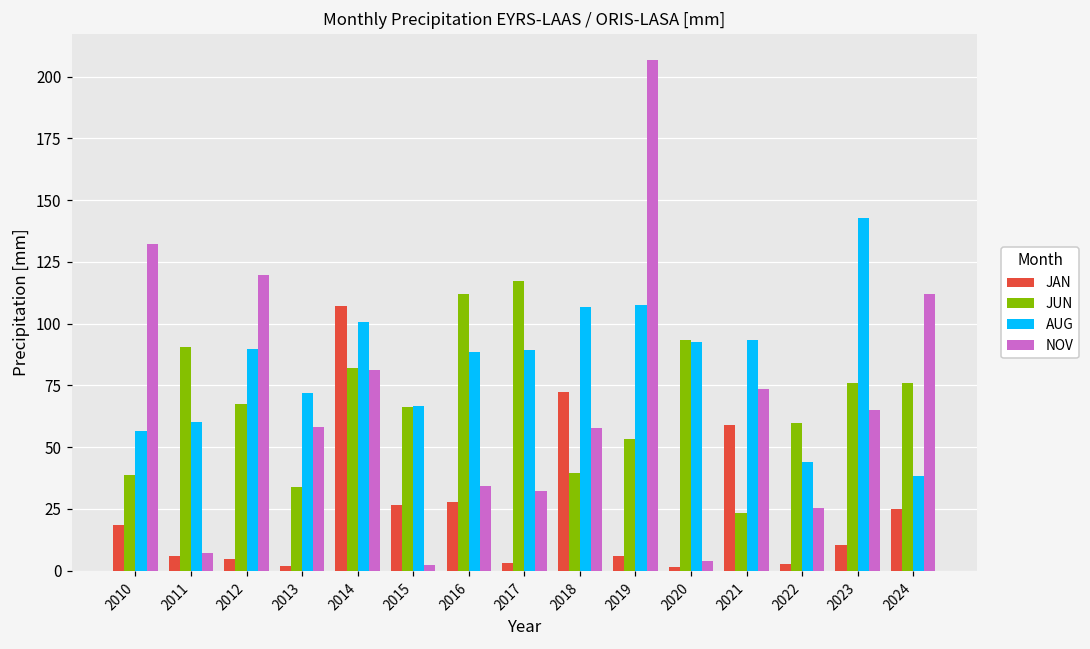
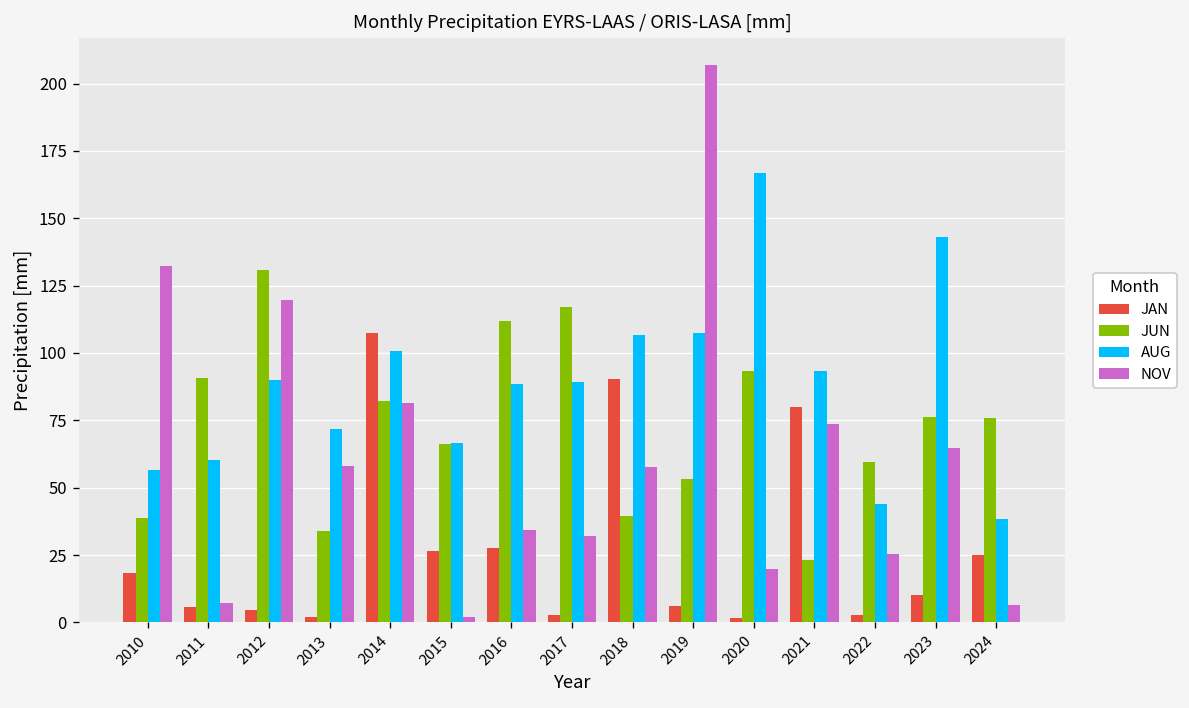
  {
    "JAN": {
      "2010": 18,
      "2011": 6,
      "2012": 5,
      "2013": 2,
      "2014": 107,
      "2015": 26,
      "2016": 28,
      "2017": 3,
-     "2018": 72,
+     "2018": 90,
      "2019": 6,
      "2020": 2,
-     "2021": 59,
+     "2021": 80,
      "2022": 3,
      "2023": 10,
      "2024": 25
    },
    "JUN": {
      "2010": 39,
      "2011": 91,
-     "2012": 67,
+     "2012": 131,
      "2013": 34,
      "2014": 82,
      "2015": 66,
      "2016": 112,
      "2017": 117,
      "2018": 40,
      "2019": 53,
      "2020": 93,
      "2021": 23,
      "2022": 60,
      "2023": 76,
      "2024": 76
    },
    "AUG": {
      "2010": 56,
      "2011": 60,
      "2012": 90,
      "2013": 72,
      "2014": 101,
      "2015": 67,
      "2016": 88,
      "2017": 89,
      "2018": 107,
      "2019": 108,
-     "2020": 93,
+     "2020": 167,
      "2021": 93,
      "2022": 44,
      "2023": 143,
      "2024": 38
    },
    "NOV": {
      "2010": 132,
      "2011": 7,
      "2012": 120,
      "2013": 58,
      "2014": 81,
      "2015": 2,
      "2016": 34,
      "2017": 32,
      "2018": 58,
      "2019": 207,
-     "2020": 4,
+     "2020": 20,
      "2021": 74,
      "2022": 25,
      "2023": 65,
-     "2024": 112
+     "2024": 6
    }
  }
